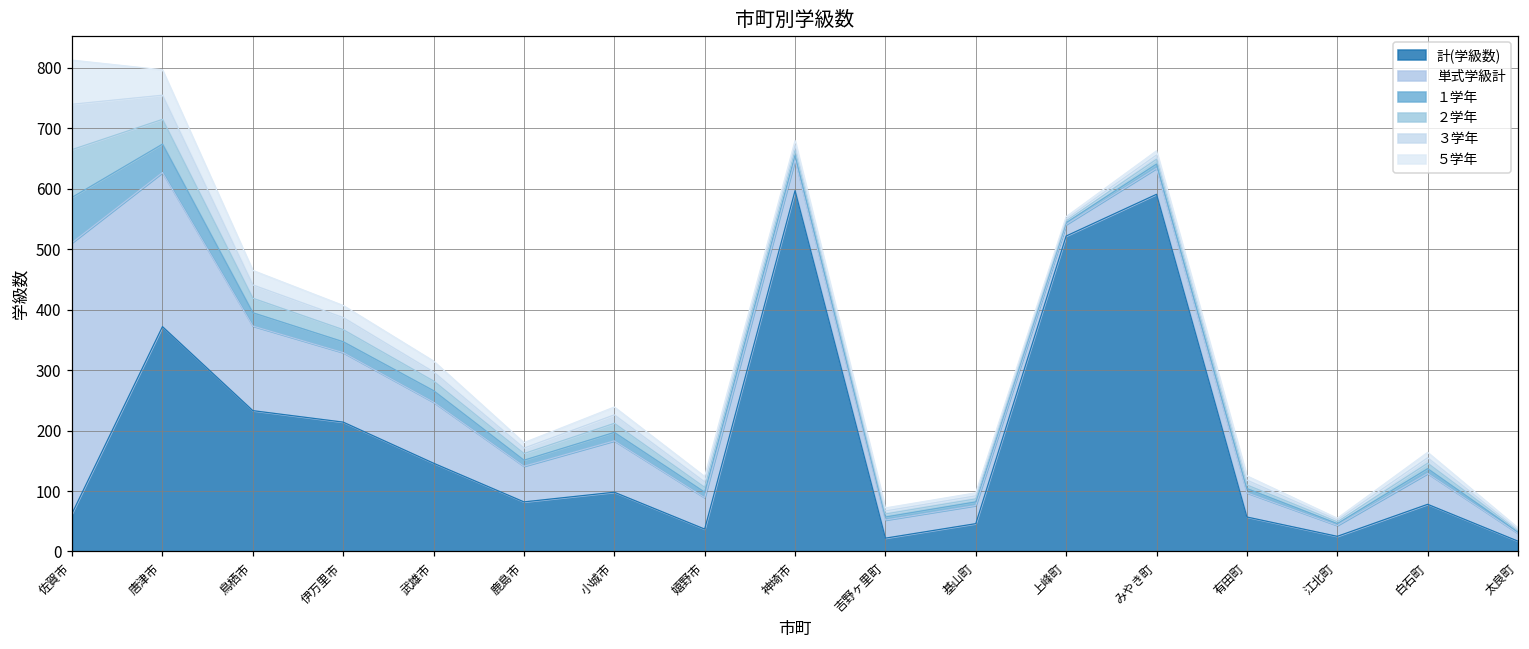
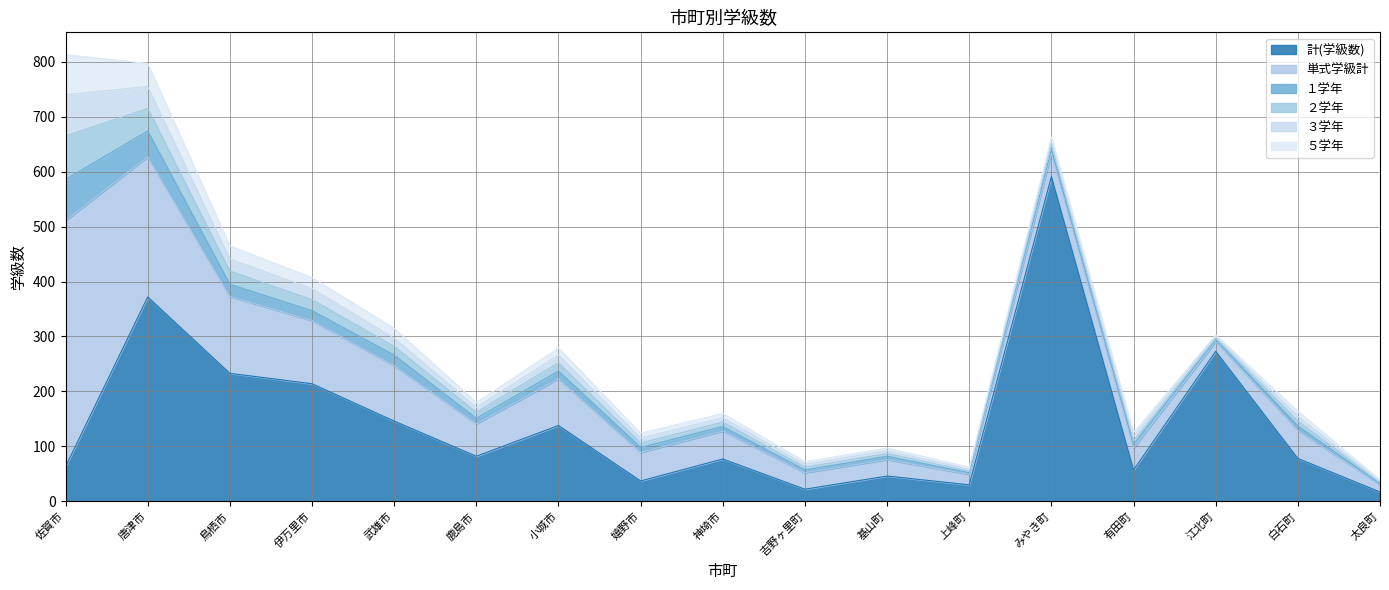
  {
    "計(学級数)": {
      "佐賀市": 60,
      "唐津市": 370,
      "鳥栖市": 230,
      "伊万里市": 210,
      "武雄市": 150,
      "鹿島市": 80,
-     "小城市": 100,
+     "小城市": 140,
      "嬉野市": 40,
-     "神埼市": 600,
+     "神埼市": 80,
      "吉野ヶ里町": 20,
      "基山町": 50,
-     "上峰町": 520,
+     "上峰町": 30,
      "みやき町": 590,
      "有田町": 60,
-     "江北町": 30,
+     "江北町": 270,
      "白石町": 80,
      "太良町": 20
    }
  }
